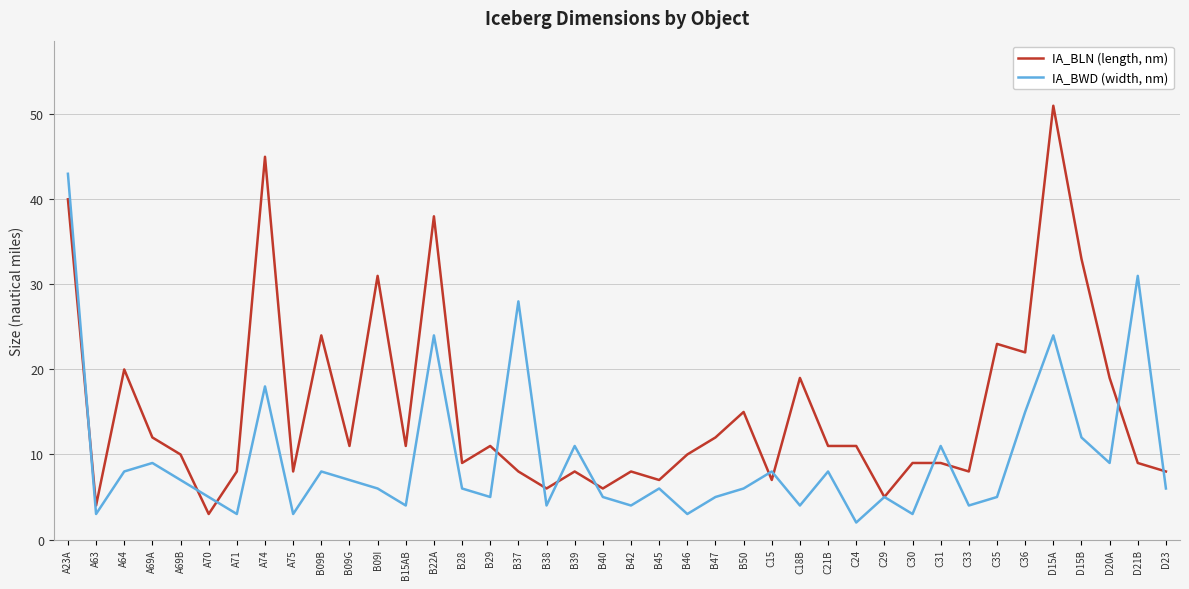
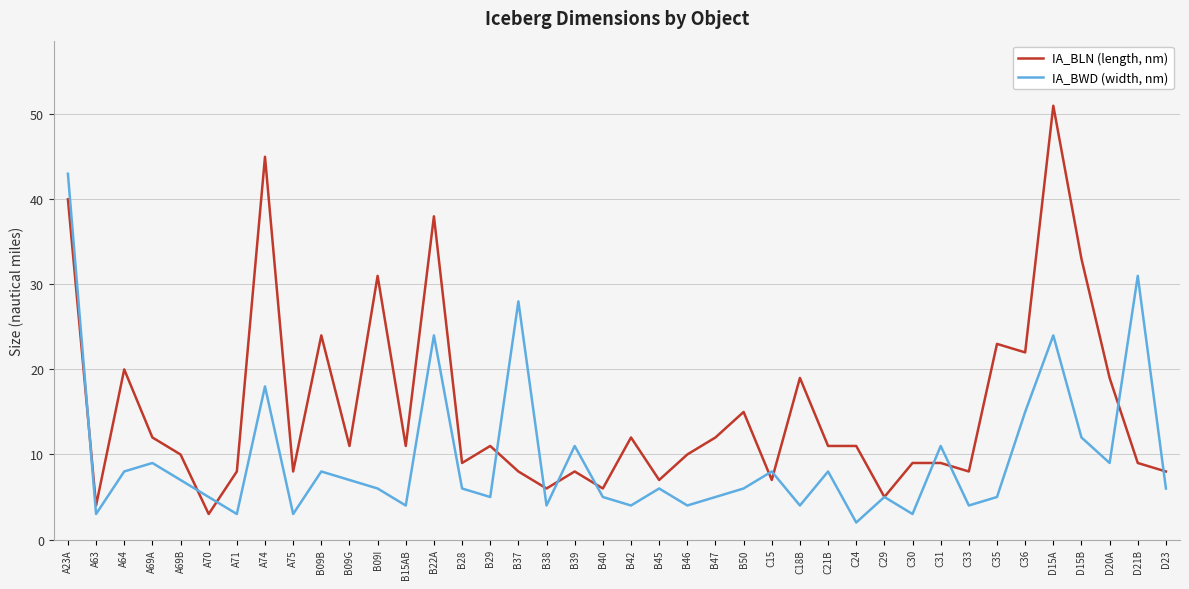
  {
    "IA_BLN (length, nm)": {
      "A23A": 40,
      "A63": 4,
      "A64": 20,
      "A69A": 12,
      "A69B": 10,
      "A70": 3,
      "A71": 8,
      "A74": 45,
      "A75": 8,
      "B09B": 24,
      "B09G": 11,
      "B09I": 31,
      "B15AB": 11,
      "B22A": 38,
      "B28": 9,
      "B29": 11,
      "B37": 8,
      "B38": 6,
      "B39": 8,
      "B40": 6,
-     "B42": 8,
+     "B42": 12,
      "B45": 7,
      "B46": 10,
      "B47": 12,
      "B50": 15,
      "C15": 7,
      "C18B": 19,
      "C21B": 11,
      "C24": 11,
      "C30": 9,
      "C31": 9,
      "C33": 8,
      "C35": 23,
      "C36": 22,
      "D15A": 51,
      "D15B": 33,
      "D20A": 19,
      "D21B": 9,
      "D23": 8
    },
    "IA_BWD (width, nm)": {
      "A23A": 43,
      "A63": 3,
      "A64": 8,
      "A69A": 9,
      "A69B": 7,
      "A70": 5,
      "A71": 3,
      "A74": 18,
      "A75": 3,
      "B09B": 8,
      "B09G": 7,
      "B09I": 6,
      "B15AB": 4,
      "B22A": 24,
      "B28": 6,
      "B29": 5,
      "B37": 28,
      "B38": 4,
      "B39": 11,
      "B40": 5,
      "B42": 4,
      "B45": 6,
-     "B46": 3,
+     "B46": 4,
      "B47": 5,
      "B50": 6,
      "C15": 8,
      "C18B": 4,
      "C21B": 8,
      "C24": 2,
      "C30": 3,
      "C31": 11,
      "C33": 4,
      "C35": 5,
      "C36": 15,
      "D15A": 24,
      "D15B": 12,
      "D20A": 9,
      "D21B": 31,
      "D23": 6
    }
  }
